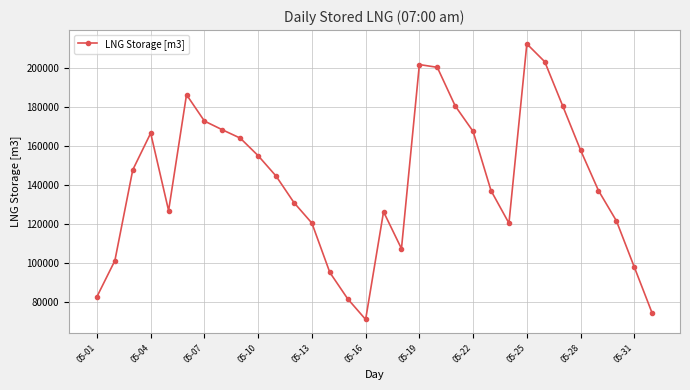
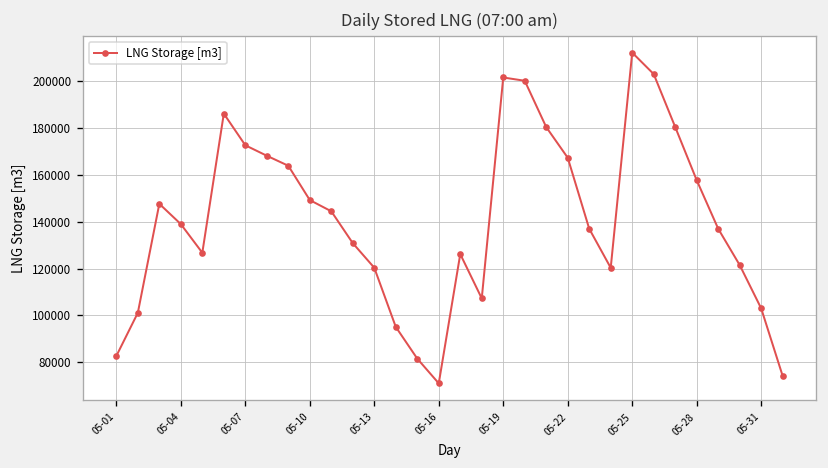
  {
    "05-01": 83000,
-   "05-04": 167000,
+   "05-04": 139000,
    "05-07": 173000,
-   "05-10": 155000,
+   "05-10": 149000,
    "05-13": 120000,
    "05-16": 71000,
    "05-19": 202000,
    "05-22": 167000,
    "05-25": 212000,
    "05-28": 158000,
-   "05-31": 98000
+   "05-31": 103000
  }
